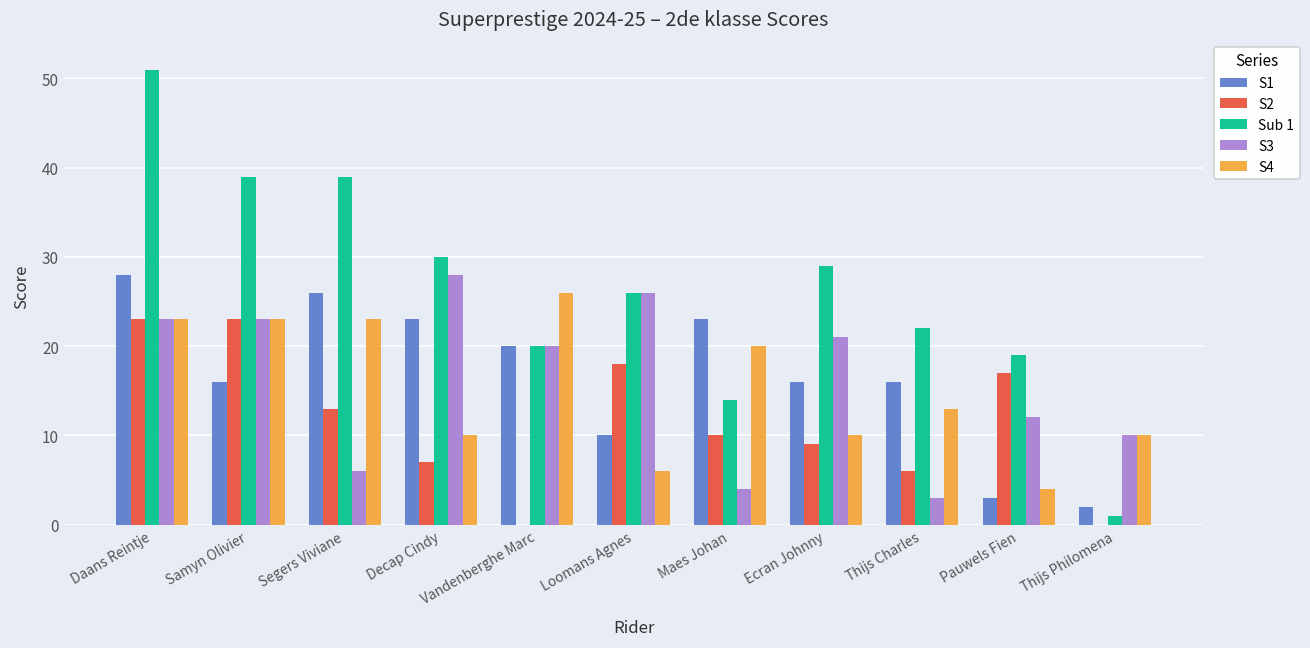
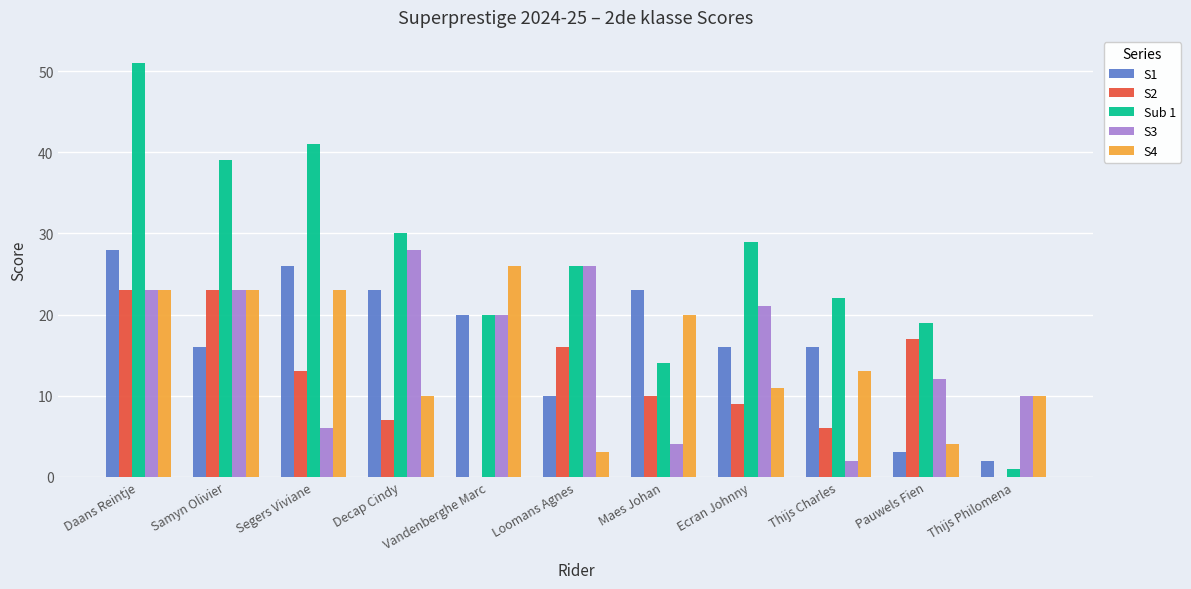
  {
    "S1": {
      "Daans Reintje": 28,
      "Samyn Olivier": 16,
      "Segers Viviane": 26,
      "Decap Cindy": 23,
      "Vandenberghe Marc": 20,
      "Loomans Agnes": 10,
      "Maes Johan": 23,
      "Ecran Johnny": 16,
      "Thijs Charles": 16,
      "Pauwels Fien": 3,
      "Thijs Philomena": 2
    },
    "S2": {
      "Daans Reintje": 23,
      "Samyn Olivier": 23,
      "Segers Viviane": 13,
      "Decap Cindy": 7,
      "Vandenberghe Marc": 0,
-     "Loomans Agnes": 18,
+     "Loomans Agnes": 16,
      "Maes Johan": 10,
      "Ecran Johnny": 9,
      "Thijs Charles": 6,
      "Pauwels Fien": 17,
      "Thijs Philomena": 0
    },
    "Sub 1": {
      "Daans Reintje": 51,
      "Samyn Olivier": 39,
-     "Segers Viviane": 39,
+     "Segers Viviane": 41,
      "Decap Cindy": 30,
      "Vandenberghe Marc": 20,
      "Loomans Agnes": 26,
      "Maes Johan": 14,
      "Ecran Johnny": 29,
      "Thijs Charles": 22,
      "Pauwels Fien": 19,
      "Thijs Philomena": 1
    },
    "S3": {
      "Daans Reintje": 23,
      "Samyn Olivier": 23,
      "Segers Viviane": 6,
      "Decap Cindy": 28,
      "Vandenberghe Marc": 20,
      "Loomans Agnes": 26,
      "Maes Johan": 4,
      "Ecran Johnny": 21,
-     "Thijs Charles": 3,
+     "Thijs Charles": 2,
      "Pauwels Fien": 12,
      "Thijs Philomena": 10
    },
    "S4": {
      "Daans Reintje": 23,
      "Samyn Olivier": 23,
      "Segers Viviane": 23,
      "Decap Cindy": 10,
      "Vandenberghe Marc": 26,
-     "Loomans Agnes": 6,
+     "Loomans Agnes": 3,
      "Maes Johan": 20,
-     "Ecran Johnny": 10,
+     "Ecran Johnny": 11,
      "Thijs Charles": 13,
      "Pauwels Fien": 4,
      "Thijs Philomena": 10
    }
  }
